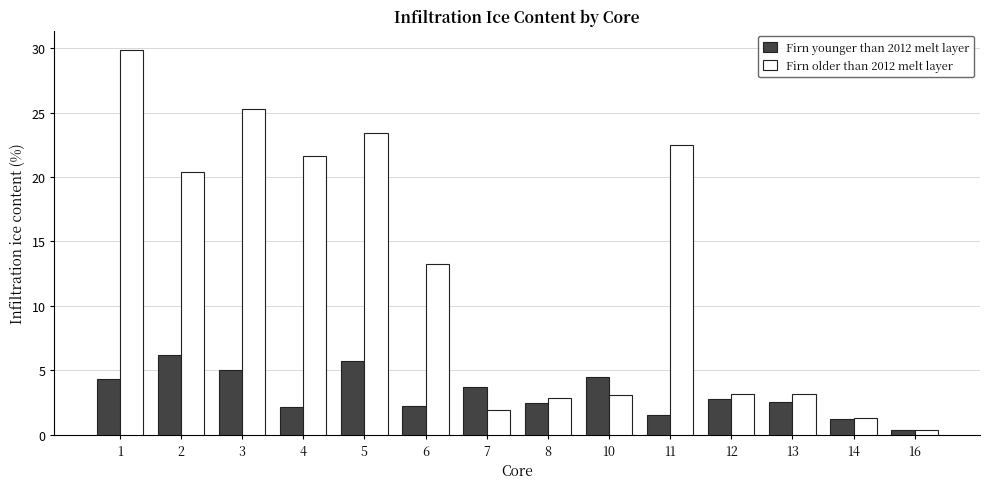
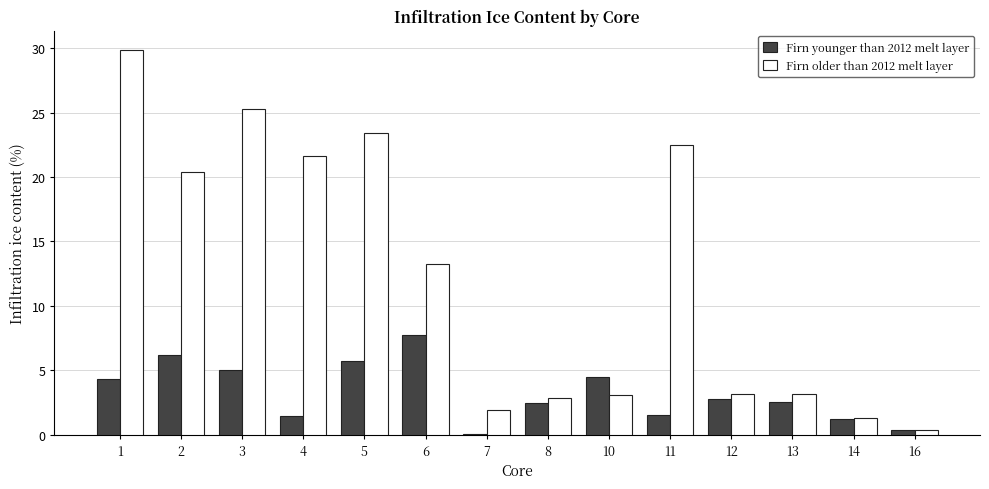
  {
    "Firn younger than 2012 melt layer": {
      "1": 4.4,
      "2": 6.2,
      "3": 5.0,
-     "4": 2.2,
+     "4": 1.5,
      "5": 5.7,
-     "6": 2.3,
-     "7": 3.7,
+     "6": 7.8,
+     "7": 0.1,
      "8": 2.5,
      "10": 4.5,
      "11": 1.6,
      "12": 2.8,
      "13": 2.5,
      "14": 1.2,
      "16": 0.4
    },
    "Firn older than 2012 melt layer": {
      "1": 29.9,
      "2": 20.4,
      "3": 25.3,
      "4": 21.7,
      "5": 23.4,
      "6": 13.2,
      "7": 1.9,
      "8": 2.9,
      "10": 3.1,
      "11": 22.5,
      "12": 3.2,
      "13": 3.2,
      "14": 1.3,
      "16": 0.4
    }
  }
